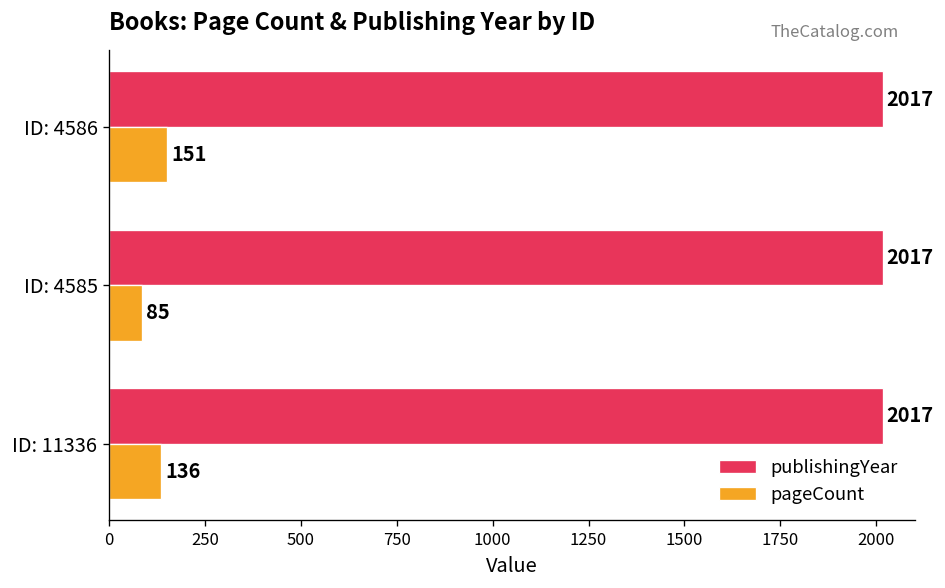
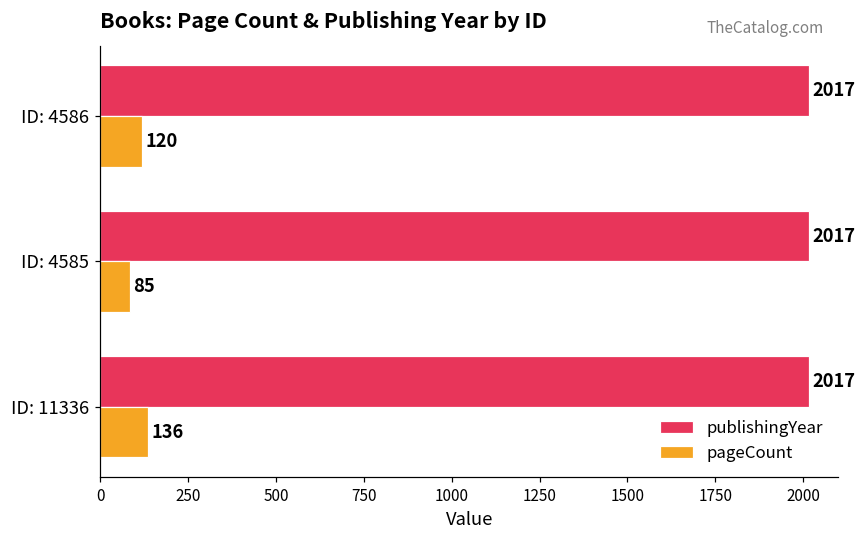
  {
    "publishingYear": {
      "ID: 4586": 2017,
      "ID: 4585": 2017,
      "ID: 11336": 2017
    },
    "pageCount": {
-     "ID: 4586": 151,
+     "ID: 4586": 120,
      "ID: 4585": 85,
      "ID: 11336": 136
    }
  }
